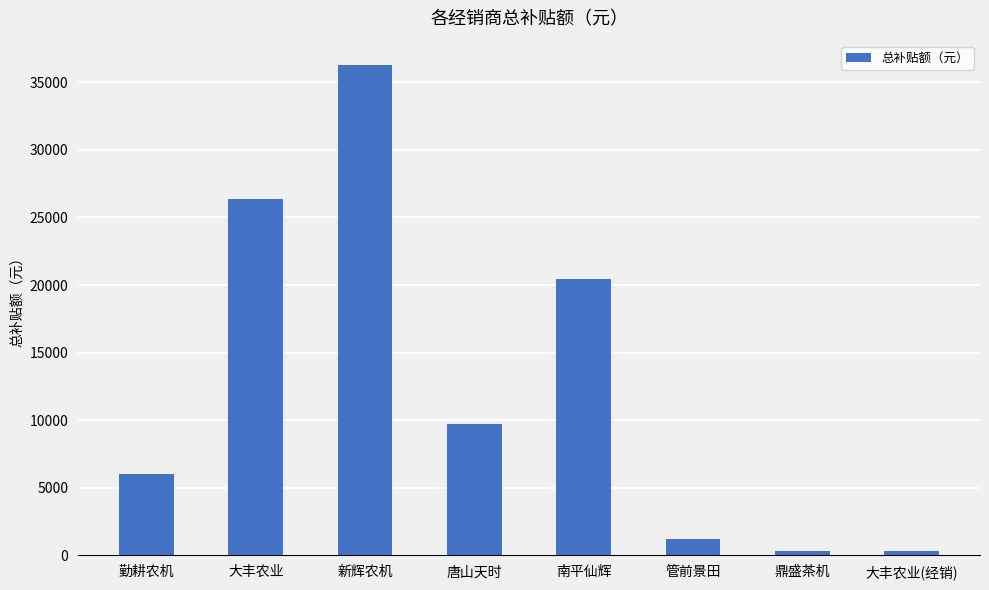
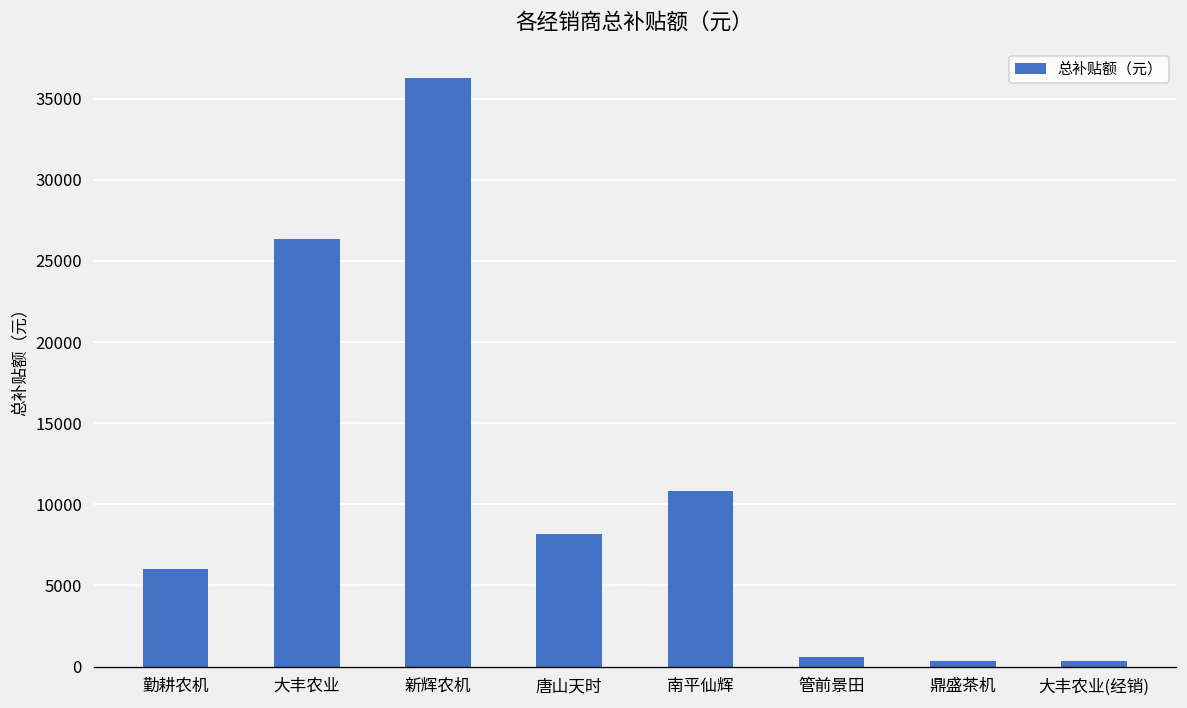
  {
    "勤耕农机": 6000,
    "大丰农业": 26300,
    "新辉农机": 36300,
-   "唐山天时": 9700,
-   "南平仙辉": 20400,
-   "管前景田": 1200,
+   "唐山天时": 8100,
+   "南平仙辉": 10800,
+   "管前景田": 600,
    "鼎盛茶机": 300,
    "大丰农业(经销)": 400
  }
